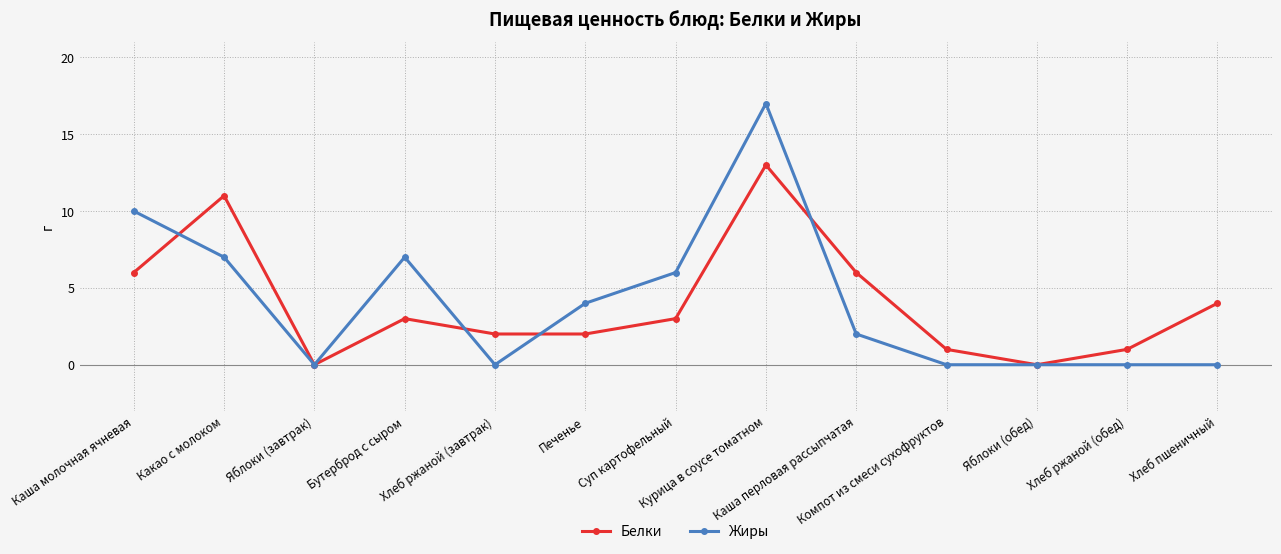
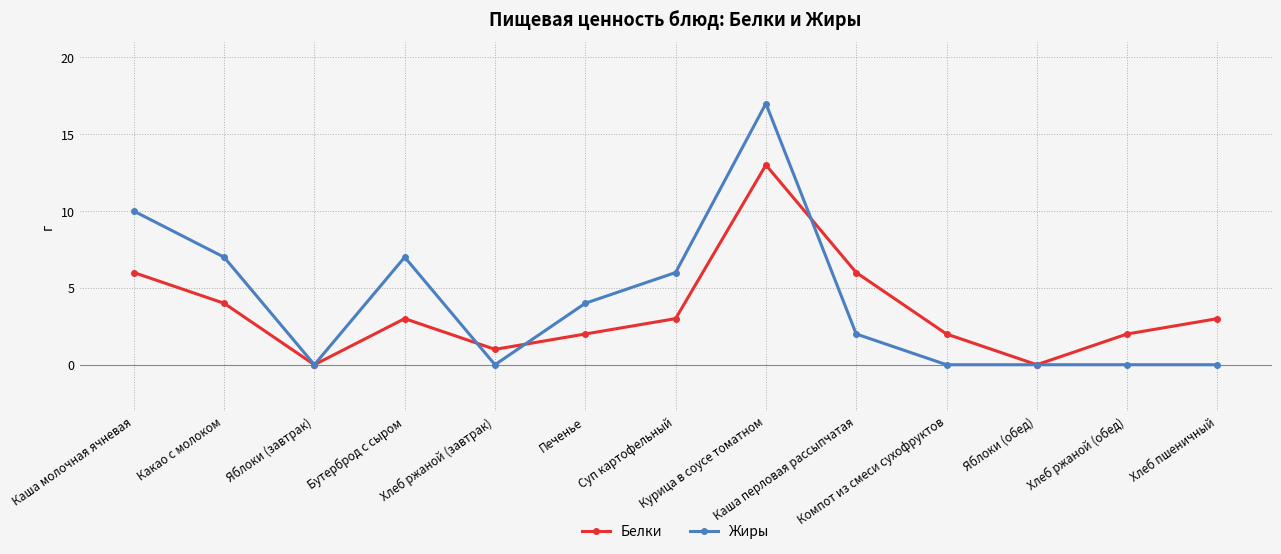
  {
    "Белки": {
      "Каша молочная ячневая": 6,
-     "Какао с молоком": 11,
+     "Какао с молоком": 4,
      "Бутерброд с сыром": 3,
-     "Хлеб ржаной (завтрак)": 2,
+     "Хлеб ржаной (завтрак)": 1,
      "Печенье": 2,
      "Суп картофельный": 3,
      "Курица в соусе томатном": 13,
      "Каша перловая рассыпчатая": 6,
-     "Компот из смеси сухофруктов": 1,
-     "Хлеб ржаной (обед)": 1,
-     "Хлеб пшеничный": 4
+     "Компот из смеси сухофруктов": 2,
+     "Хлеб ржаной (обед)": 2,
+     "Хлеб пшеничный": 3
    },
    "Жиры": {
      "Каша молочная ячневая": 10,
      "Какао с молоком": 7,
      "Бутерброд с сыром": 7,
      "Хлеб ржаной (завтрак)": 0,
      "Печенье": 4,
      "Суп картофельный": 6,
      "Курица в соусе томатном": 17,
      "Каша перловая рассыпчатая": 2,
      "Компот из смеси сухофруктов": 0,
      "Хлеб ржаной (обед)": 0,
      "Хлеб пшеничный": 0
    }
  }
